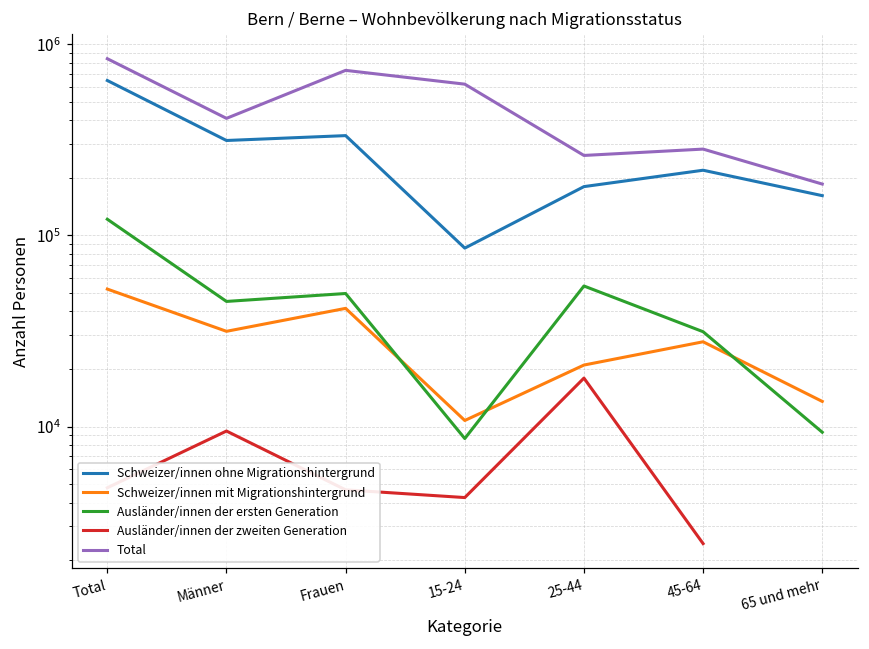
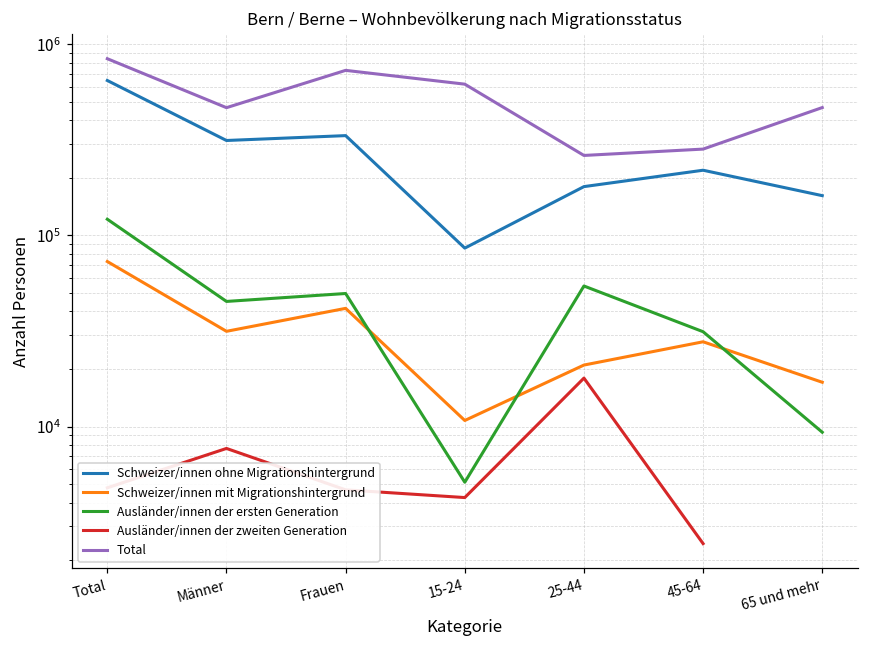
  {
    "Schweizer/innen ohne Migrationshintergrund": {
      "Total": 650000,
      "Männer": 310000,
      "Frauen": 330000,
      "15-24": 90000,
      "25-44": 180000,
      "45-64": 220000,
      "65 und mehr": 160000
    },
    "Schweizer/innen mit Migrationshintergrund": {
-     "Total": 52000,
+     "Total": 73000,
      "Männer": 32000,
      "Frauen": 42000,
      "15-24": 11000,
      "25-44": 21000,
      "45-64": 28000,
-     "65 und mehr": 14000
+     "65 und mehr": 17000
    },
    "Ausländer/innen der ersten Generation": {
      "Total": 120000,
      "Männer": 45000,
      "Frauen": 50000,
-     "15-24": 9000,
+     "15-24": 5100,
      "25-44": 54000,
      "45-64": 31000,
      "65 und mehr": 9000
    },
    "Ausländer/innen der zweiten Generation": {
-     "Männer": 9000,
+     "Männer": 8000,
      "15-24": 4300,
      "25-44": 18000,
      "45-64": 2400
    },
    "Total": {
      "Total": 800000,
-     "Männer": 410000,
+     "Männer": 470000,
      "Frauen": 730000,
      "15-24": 620000,
      "25-44": 260000,
      "45-64": 280000,
-     "65 und mehr": 190000
+     "65 und mehr": 470000
    }
  }
